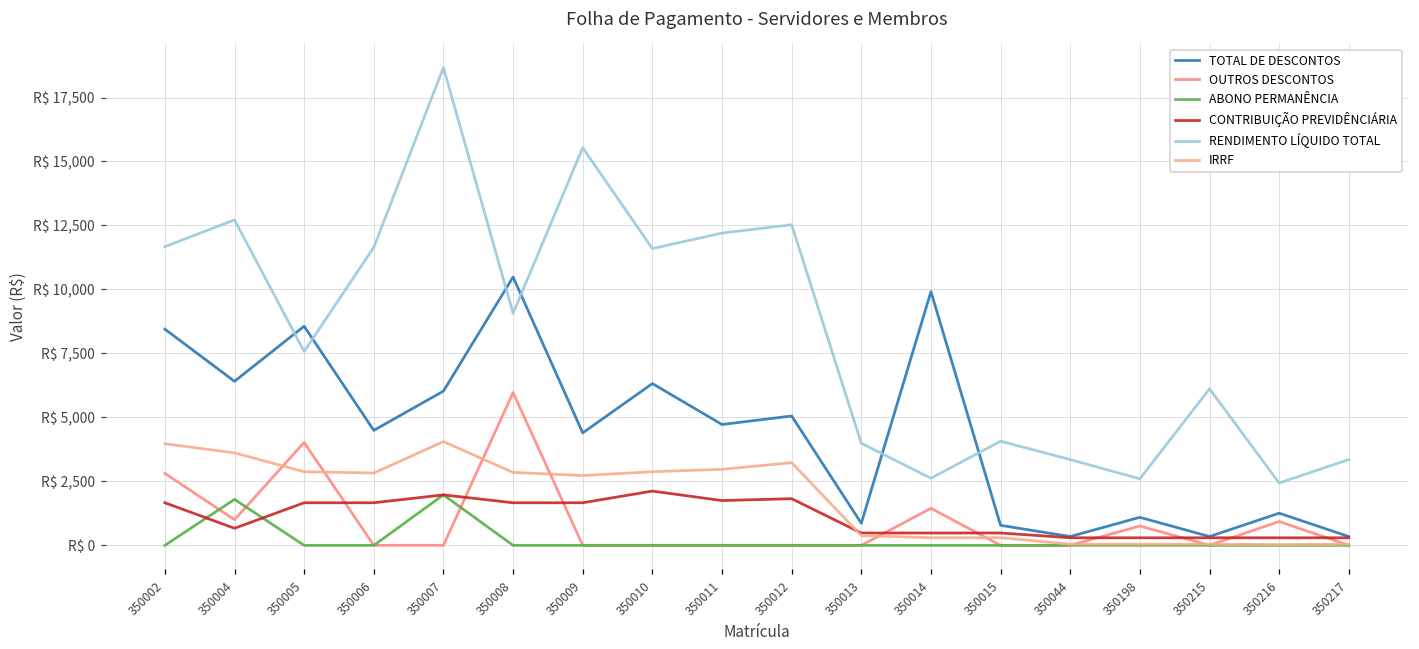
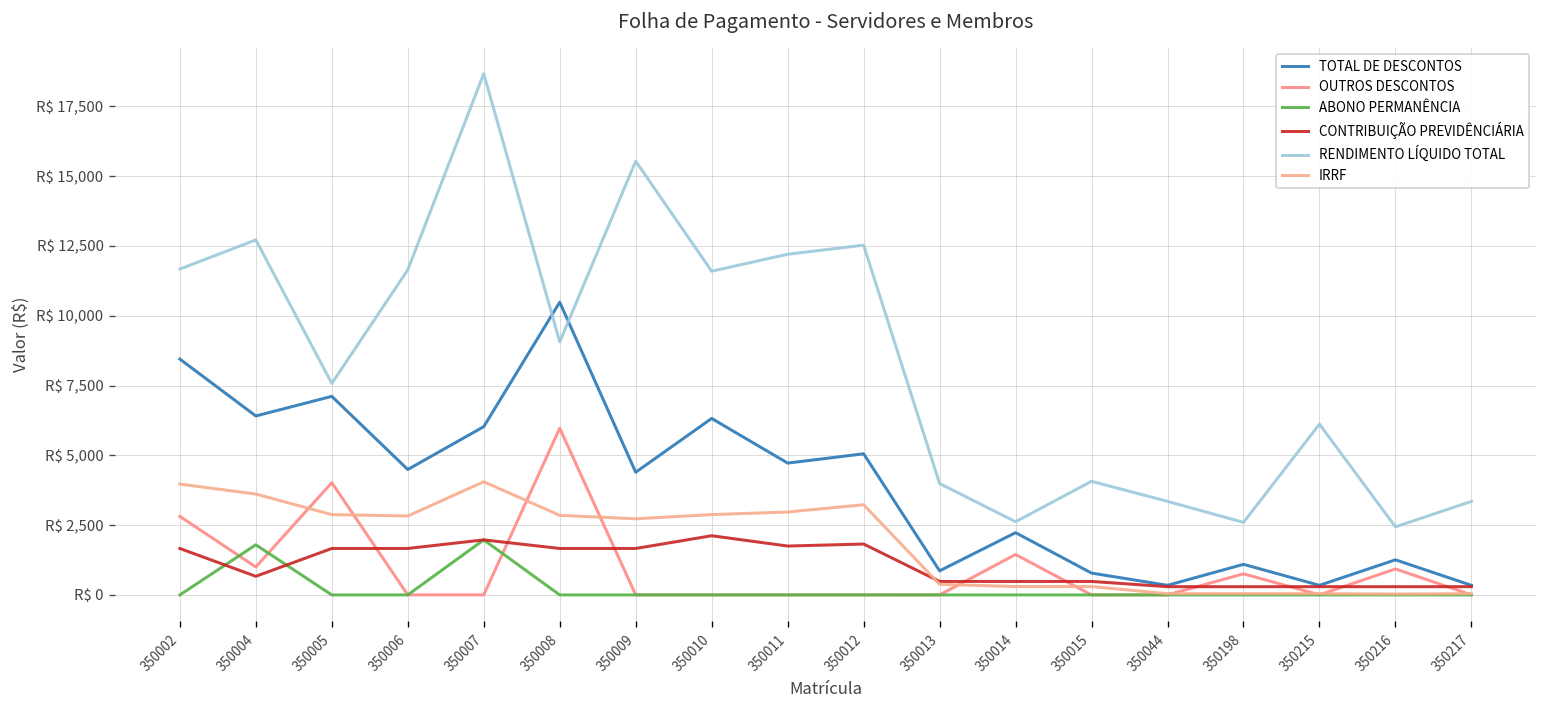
  {
    "TOTAL DE DESCONTOS": {
      "350002": "R$ 8,400",
      "350004": "R$ 6,400",
-     "350005": "R$ 8,600",
+     "350005": "R$ 7,100",
      "350006": "R$ 4,500",
      "350007": "R$ 6,000",
      "350008": "R$ 10,500",
      "350009": "R$ 4,400",
      "350010": "R$ 6,300",
      "350011": "R$ 4,700",
      "350012": "R$ 5,100",
      "350013": "R$ 900",
-     "350014": "R$ 9,900",
+     "350014": "R$ 2,200",
      "350015": "R$ 800",
      "350198": "R$ 1,100",
      "350216": "R$ 1,300"
    },
    "ABONO PERMANÊNCIA": {
      "350002": "R$ 0",
      "350004": "R$ 1,800",
      "350005": "R$ 0",
      "350008": "R$ 0",
      "350014": "R$ 0"
    },
    "CONTRIBUIÇÃO PREVIDÊNCIÁRIA": {
      "350002": "R$ 1,700",
      "350004": "R$ 700",
      "350005": "R$ 1,700",
      "350006": "R$ 1,700",
      "350008": "R$ 1,700",
      "350009": "R$ 1,700",
      "350010": "R$ 2,100",
      "350011": "R$ 1,800",
      "350012": "R$ 1,800",
      "350014": "R$ 500",
      "350015": "R$ 500",
      "350198": "R$ 300",
      "350216": "R$ 300"
    },
    "RENDIMENTO LÍQUIDO TOTAL": {
      "350002": "R$ 11,700",
      "350004": "R$ 12,700",
      "350005": "R$ 7,600",
      "350006": "R$ 11,600",
      "350007": "R$ 18,700",
      "350008": "R$ 9,100",
      "350009": "R$ 15,500",
      "350010": "R$ 11,600",
      "350011": "R$ 12,200",
      "350012": "R$ 12,500",
      "350013": "R$ 4,000",
      "350014": "R$ 2,600",
      "350015": "R$ 4,100",
      "350044": "R$ 3,400",
      "350198": "R$ 2,600",
      "350215": "R$ 6,100",
      "350216": "R$ 2,400",
      "350217": "R$ 3,400"
    }
  }
